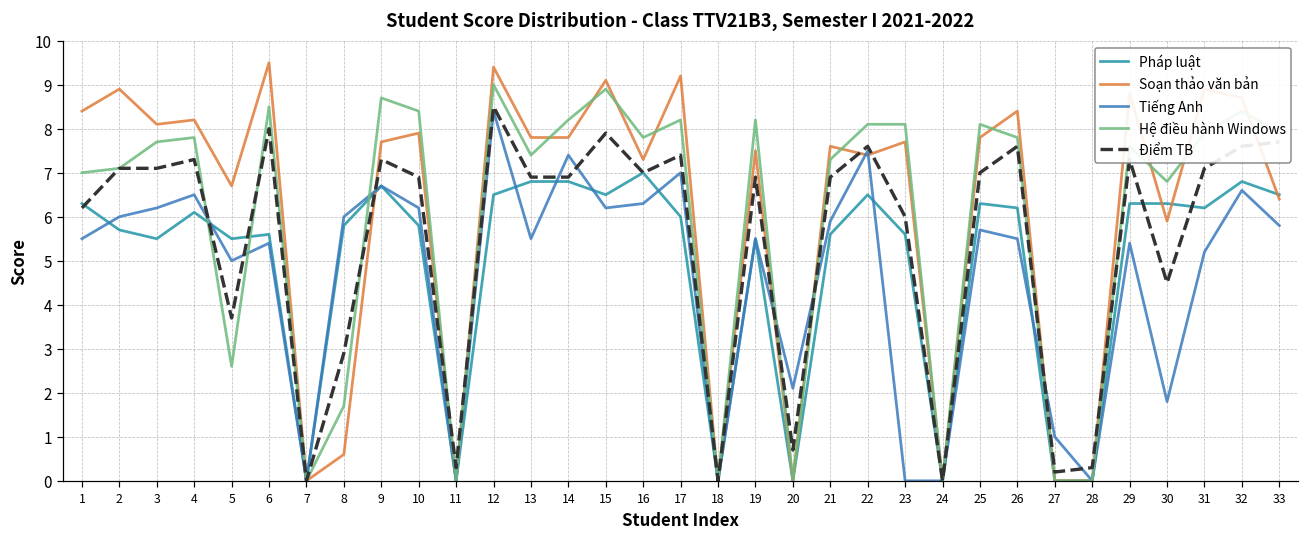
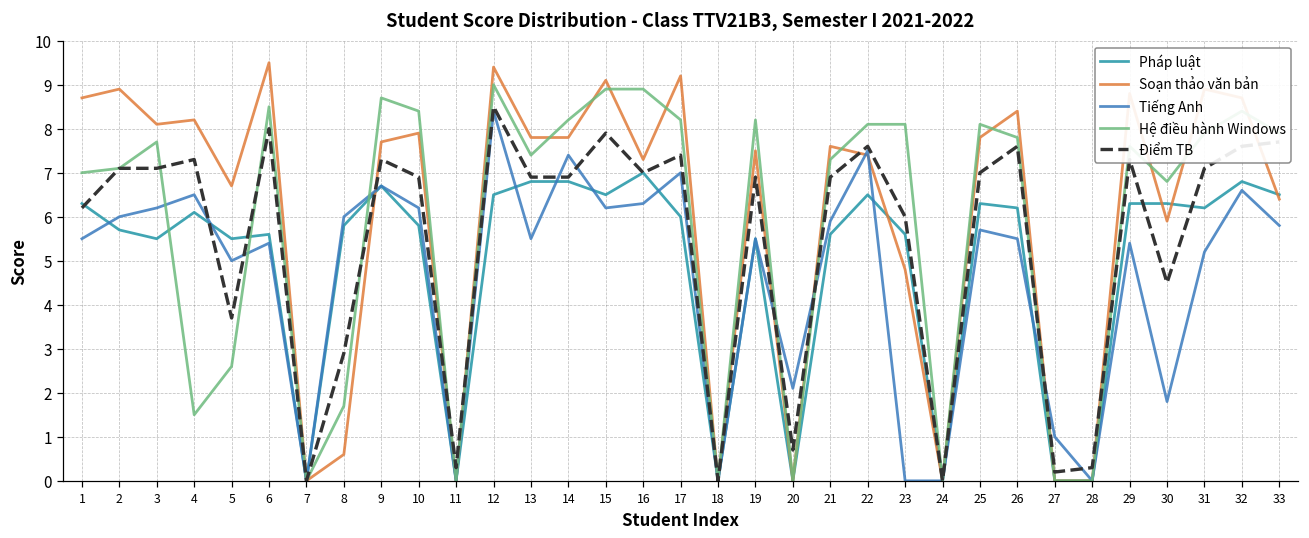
  {
    "Soạn thảo văn bản": {
-     "1": 8.4,
+     "1": 8.7,
      "2": 8.9,
      "3": 8.1,
      "4": 8.2,
      "5": 6.7,
      "6": 9.5,
      "8": 0.6,
      "9": 7.7,
      "10": 7.9,
      "12": 9.4,
      "13": 7.8,
      "14": 7.8,
      "15": 9.1,
      "16": 7.3,
      "17": 9.2,
      "19": 7.5,
      "21": 7.6,
      "22": 7.4,
-     "23": 7.7,
+     "23": 4.8,
      "25": 7.8,
      "26": 8.4,
      "30": 5.9,
      "33": 6.4
    },
    "Hệ điều hành Windows": {
      "1": 7.0,
      "3": 7.7,
-     "4": 7.8,
+     "4": 1.5,
      "5": 2.6,
      "6": 8.5,
      "8": 1.7,
      "9": 8.7,
      "10": 8.4,
      "12": 9.0,
      "13": 7.4,
      "14": 8.2,
      "15": 8.9,
-     "16": 7.8,
+     "16": 8.9,
      "17": 8.2,
      "19": 8.2,
      "21": 7.3,
      "22": 8.1,
      "23": 8.1,
      "25": 8.1,
      "26": 7.8,
      "30": 6.8
    },
    "Điểm TB": {
      "1": 6.2,
      "3": 7.1,
      "4": 7.3,
      "5": 3.7,
      "6": 8.0,
      "8": 2.9,
      "9": 7.3,
      "10": 6.9,
      "11": 0.3,
      "12": 8.5,
      "13": 6.9,
      "14": 6.9,
      "15": 7.9,
      "17": 7.4,
      "19": 6.9,
      "20": 0.7,
      "21": 6.9,
      "22": 7.6,
      "23": 6.0,
      "25": 7.0,
      "26": 7.6,
      "27": 0.2,
      "28": 0.3,
      "30": 4.5,
      "31": 7.1
    }
  }
